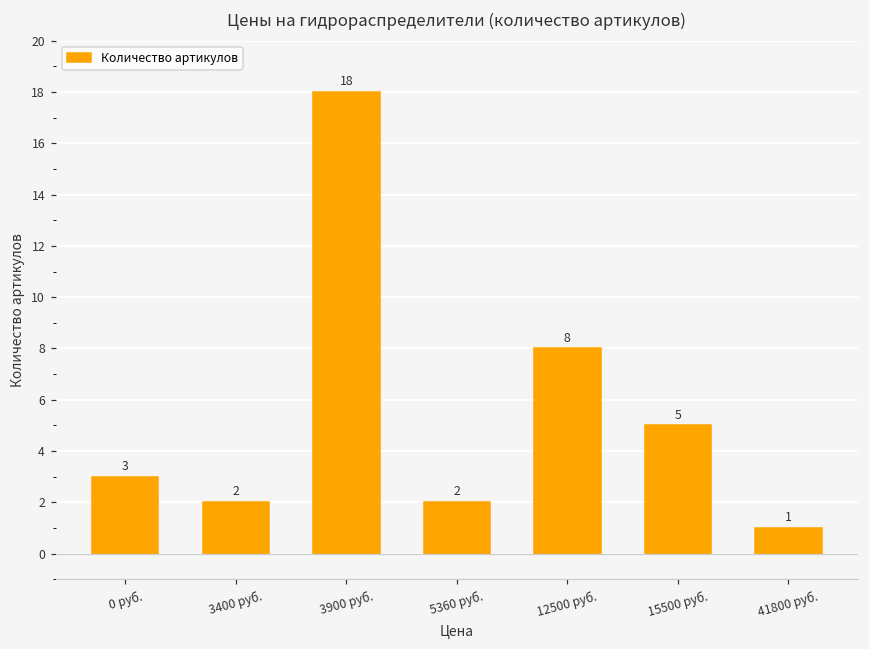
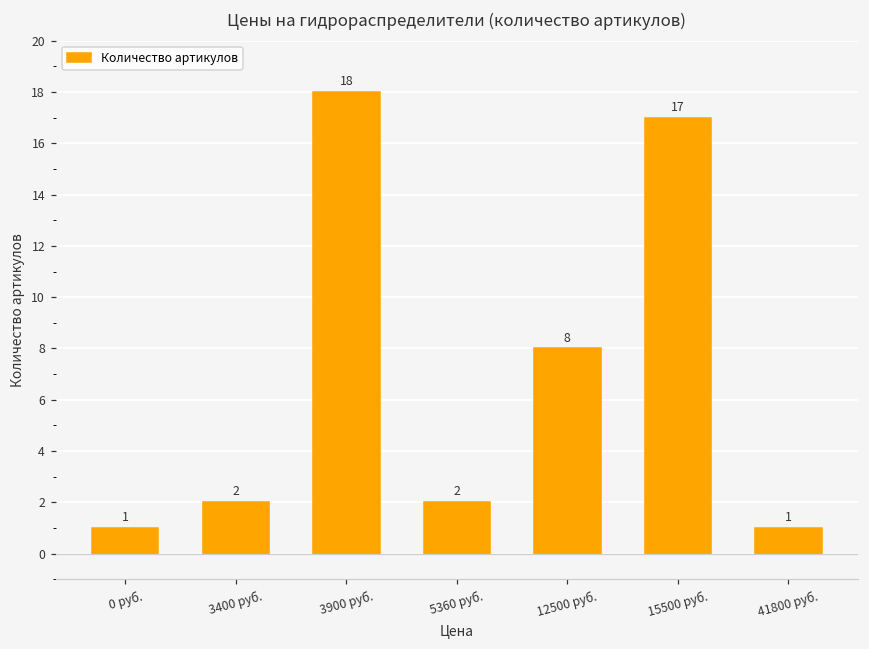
  {
-   "0 руб.": 3,
+   "0 руб.": 1,
    "3400 руб.": 2,
    "3900 руб.": 18,
    "5360 руб.": 2,
    "12500 руб.": 8,
-   "15500 руб.": 5,
+   "15500 руб.": 17,
    "41800 руб.": 1
  }
